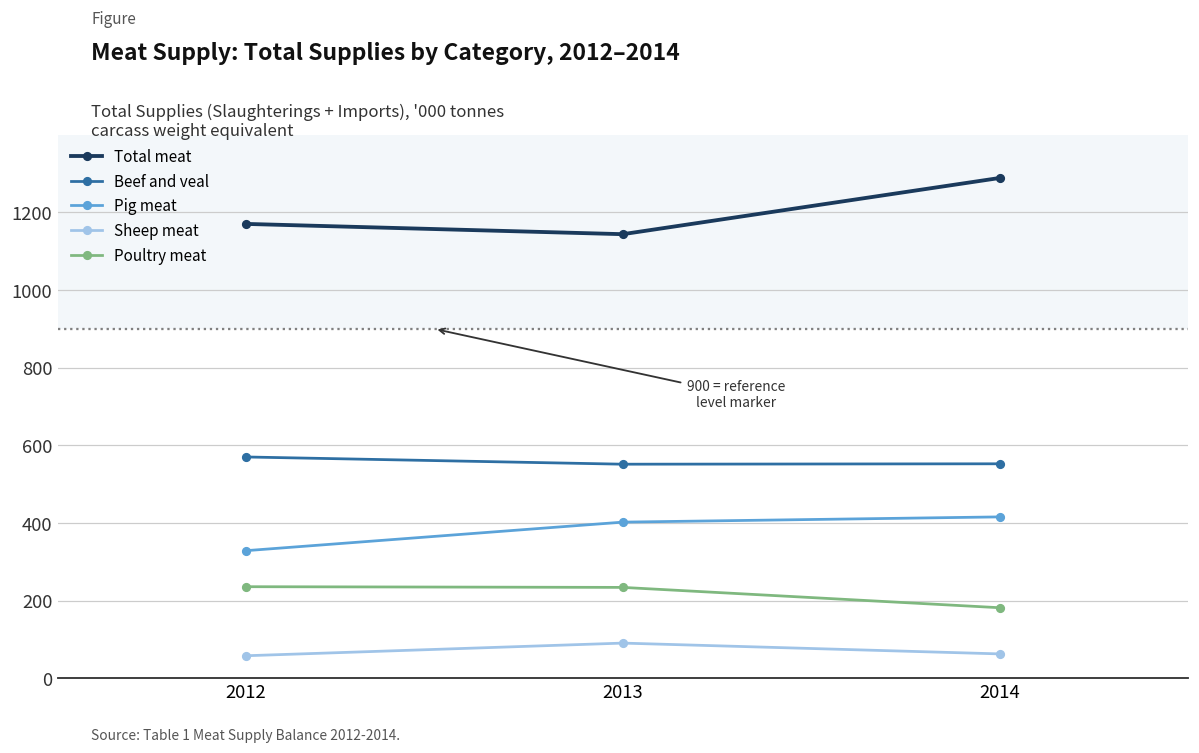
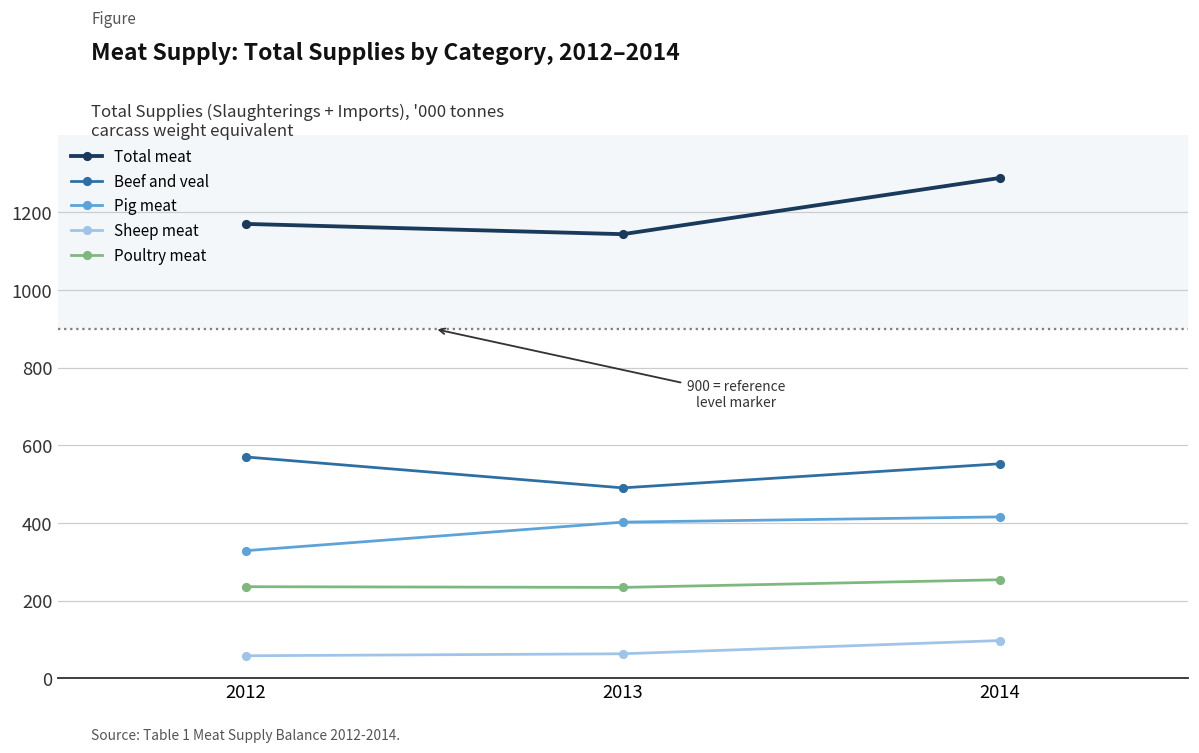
  {
    "Beef and veal": {
      "2012": 570,
-     "2013": 550,
+     "2013": 490,
      "2014": 550
    },
    "Pig meat": {
      "2012": 330,
      "2013": 400,
      "2014": 420
    },
    "Sheep meat": {
      "2012": 60,
-     "2013": 90,
-     "2014": 60
+     "2013": 60,
+     "2014": 100
    },
    "Poultry meat": {
      "2012": 240,
      "2013": 230,
-     "2014": 180
+     "2014": 250
    }
  }
